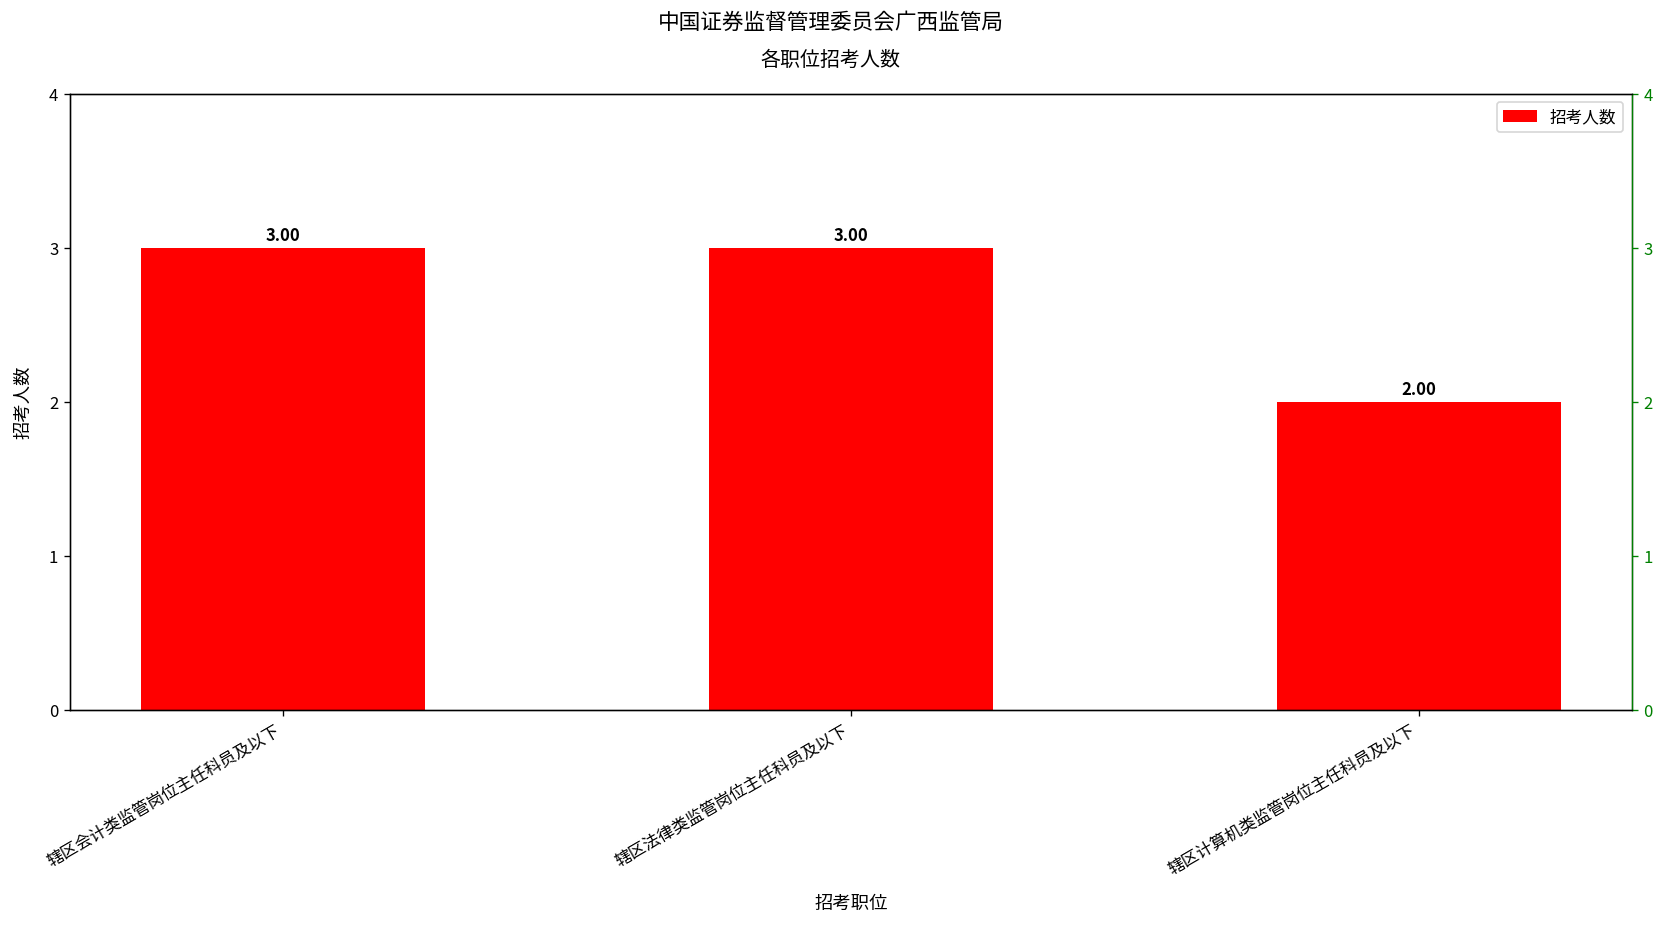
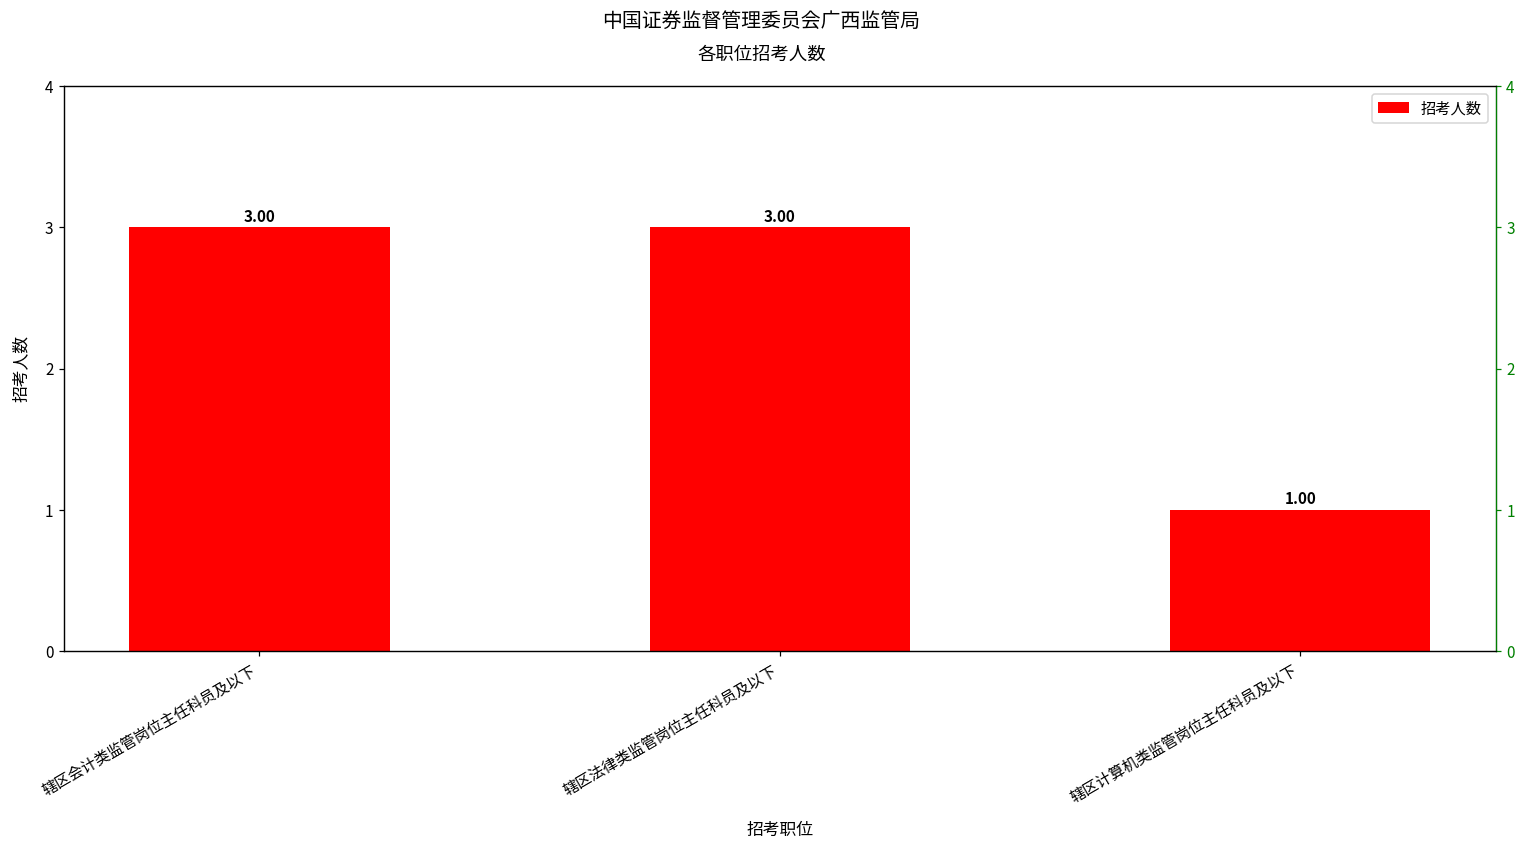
  {
    "辖区会计类监管岗位主任科员及以下": 3.00,
    "辖区法律类监管岗位主任科员及以下": 3.00,
-   "辖区计算机类监管岗位主任科员及以下": 2.00
+   "辖区计算机类监管岗位主任科员及以下": 1.00
  }
